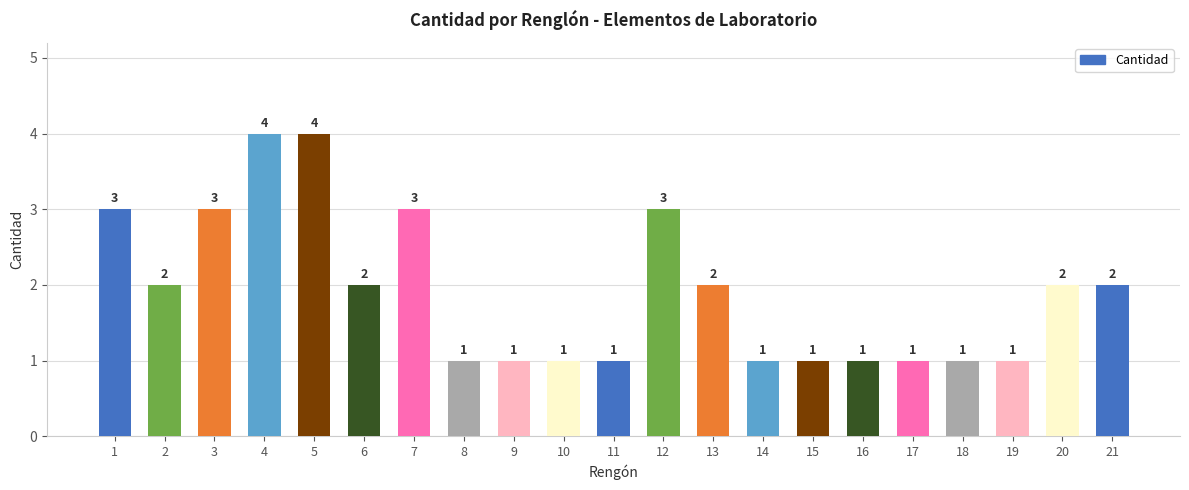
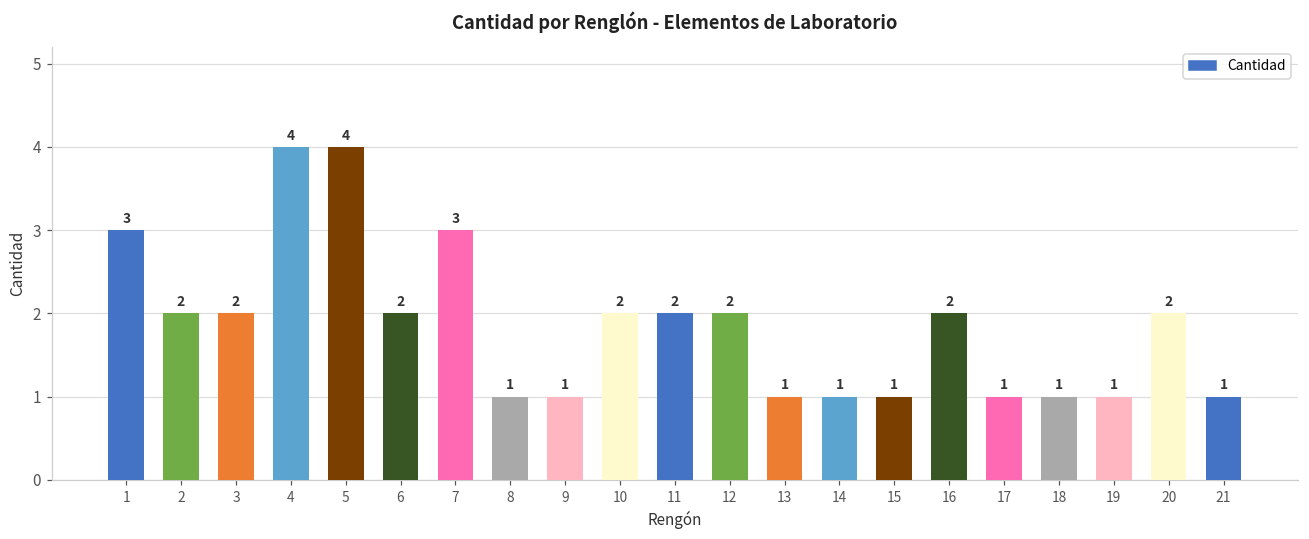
  {
    "1": 3,
    "2": 2,
-   "3": 3,
+   "3": 2,
    "4": 4,
    "5": 4,
    "6": 2,
    "7": 3,
    "8": 1,
    "9": 1,
-   "10": 1,
-   "11": 1,
-   "12": 3,
-   "13": 2,
+   "10": 2,
+   "11": 2,
+   "12": 2,
+   "13": 1,
    "14": 1,
    "15": 1,
-   "16": 1,
+   "16": 2,
    "17": 1,
    "18": 1,
    "19": 1,
    "20": 2,
-   "21": 2
+   "21": 1
  }
